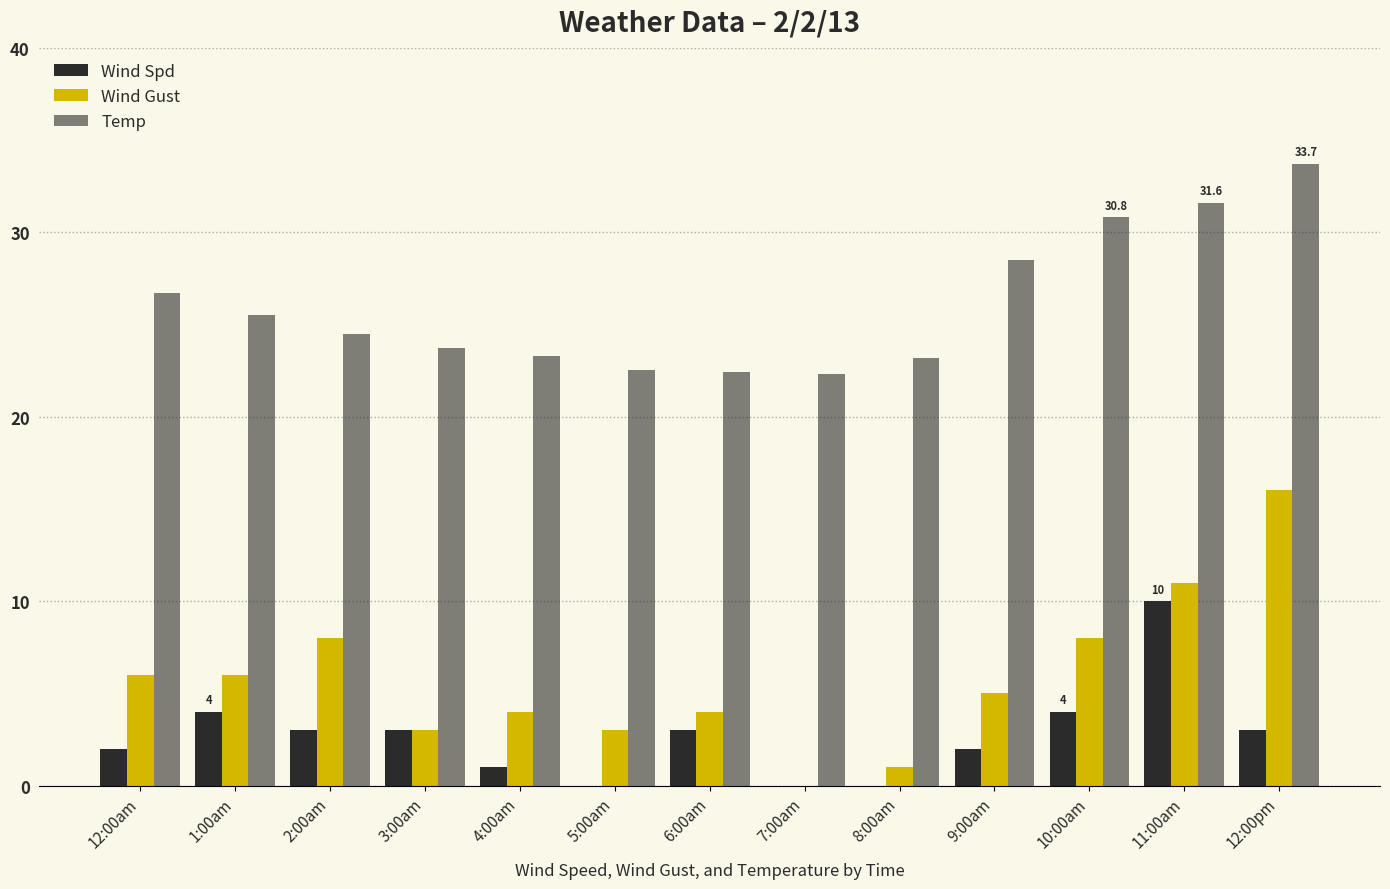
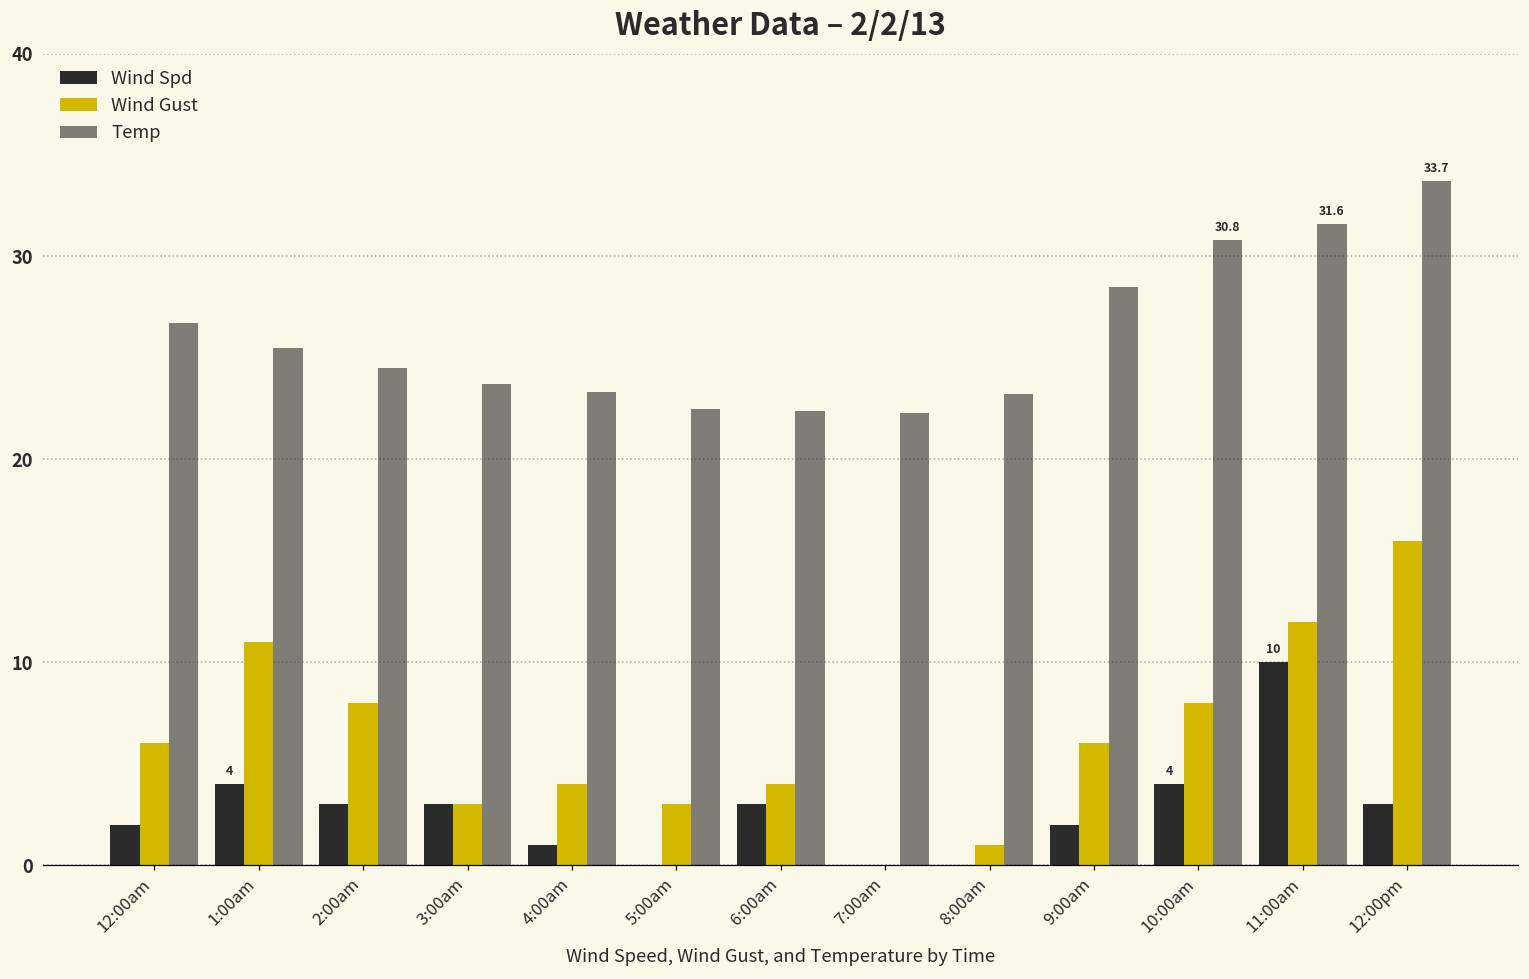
  {
    "Wind Gust": {
      "12:00am": 6,
-     "1:00am": 6,
+     "1:00am": 11,
      "2:00am": 8,
      "3:00am": 3,
      "4:00am": 4,
      "5:00am": 3,
      "6:00am": 4,
      "7:00am": 0,
      "8:00am": 1,
-     "9:00am": 5,
+     "9:00am": 6,
      "10:00am": 8,
-     "11:00am": 11,
+     "11:00am": 12,
      "12:00pm": 16
    }
  }
